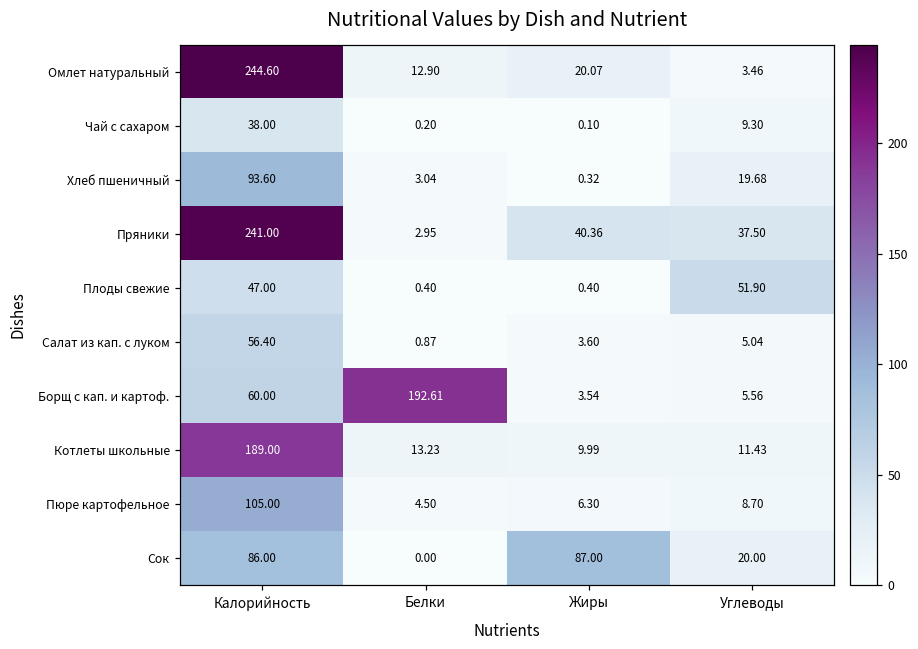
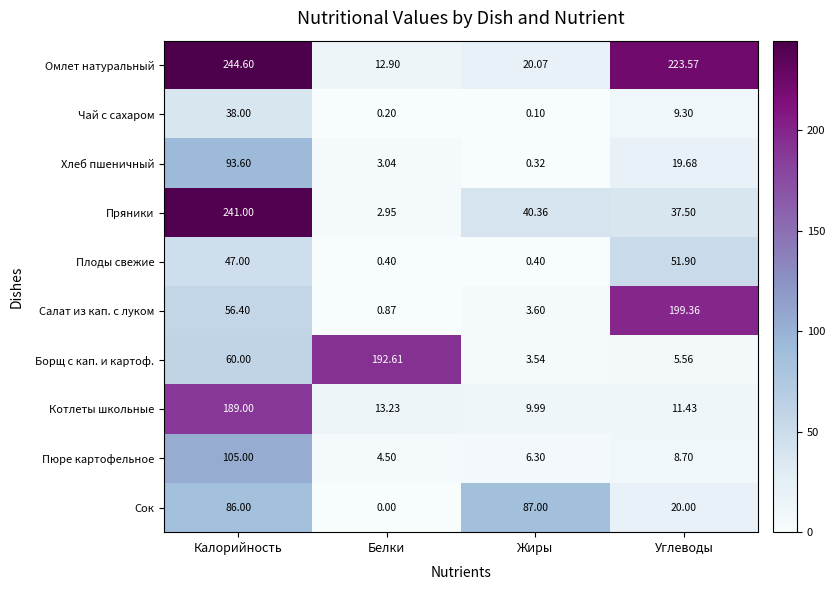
  {
    "Омлет натуральный": {
      "Калорийность": 244.60,
      "Белки": 12.90,
      "Жиры": 20.07,
-     "Углеводы": 3.46
+     "Углеводы": 223.57
    },
    "Чай с сахаром": {
      "Калорийность": 38.00,
      "Белки": 0.20,
      "Жиры": 0.10,
      "Углеводы": 9.30
    },
    "Хлеб пшеничный": {
      "Калорийность": 93.60,
      "Белки": 3.04,
      "Жиры": 0.32,
      "Углеводы": 19.68
    },
    "Пряники": {
      "Калорийность": 241.00,
      "Белки": 2.95,
      "Жиры": 40.36,
      "Углеводы": 37.50
    },
    "Плоды свежие": {
      "Калорийность": 47.00,
      "Белки": 0.40,
      "Жиры": 0.40,
      "Углеводы": 51.90
    },
    "Салат из кап. с луком": {
      "Калорийность": 56.40,
      "Белки": 0.87,
      "Жиры": 3.60,
-     "Углеводы": 5.04
+     "Углеводы": 199.36
    },
    "Борщ с кап. и картоф.": {
      "Калорийность": 60.00,
      "Белки": 192.61,
      "Жиры": 3.54,
      "Углеводы": 5.56
    },
    "Котлеты школьные": {
      "Калорийность": 189.00,
      "Белки": 13.23,
      "Жиры": 9.99,
      "Углеводы": 11.43
    },
    "Пюре картофельное": {
      "Калорийность": 105.00,
      "Белки": 4.50,
      "Жиры": 6.30,
      "Углеводы": 8.70
    },
    "Сок": {
      "Калорийность": 86.00,
      "Белки": 0.00,
      "Жиры": 87.00,
      "Углеводы": 20.00
    }
  }
